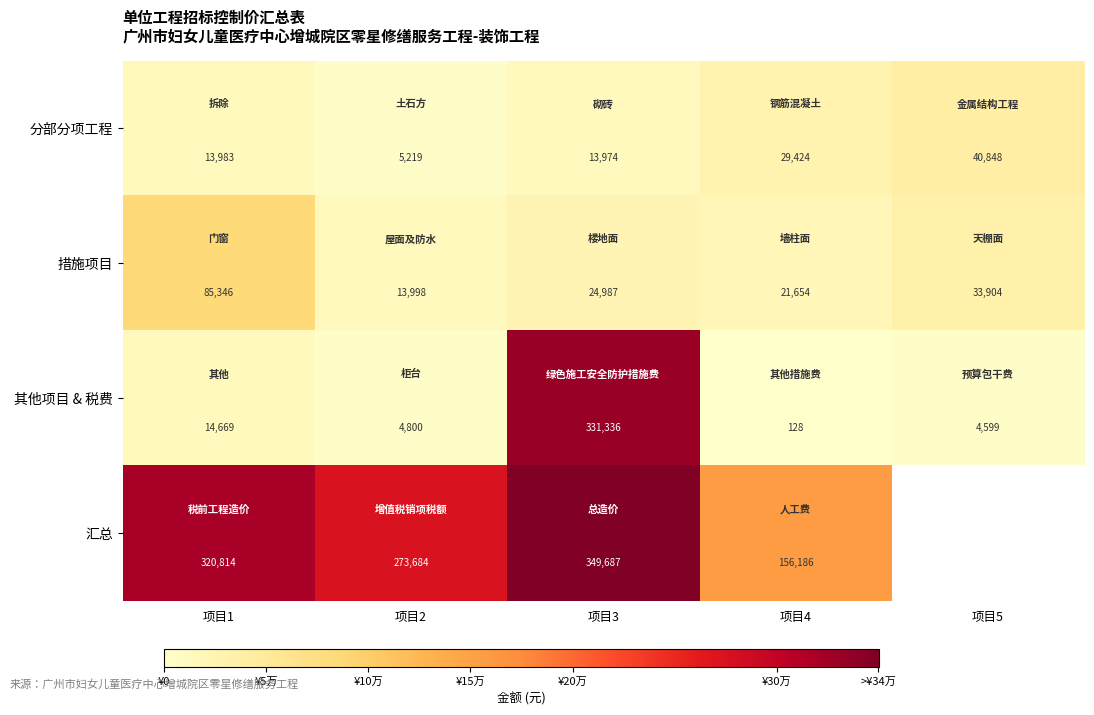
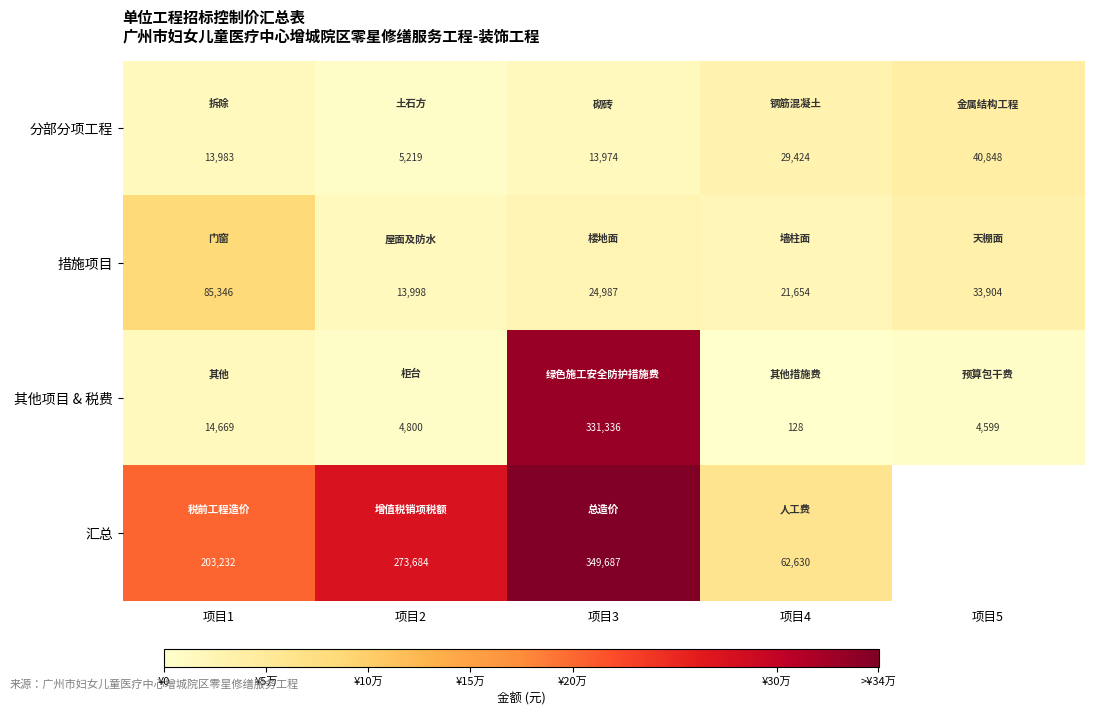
  {
    "汇总": {
-     "项目1": "320,814",
-     "项目4": "156,186"
+     "项目1": "203,232",
+     "项目4": "62,630"
    }
  }
